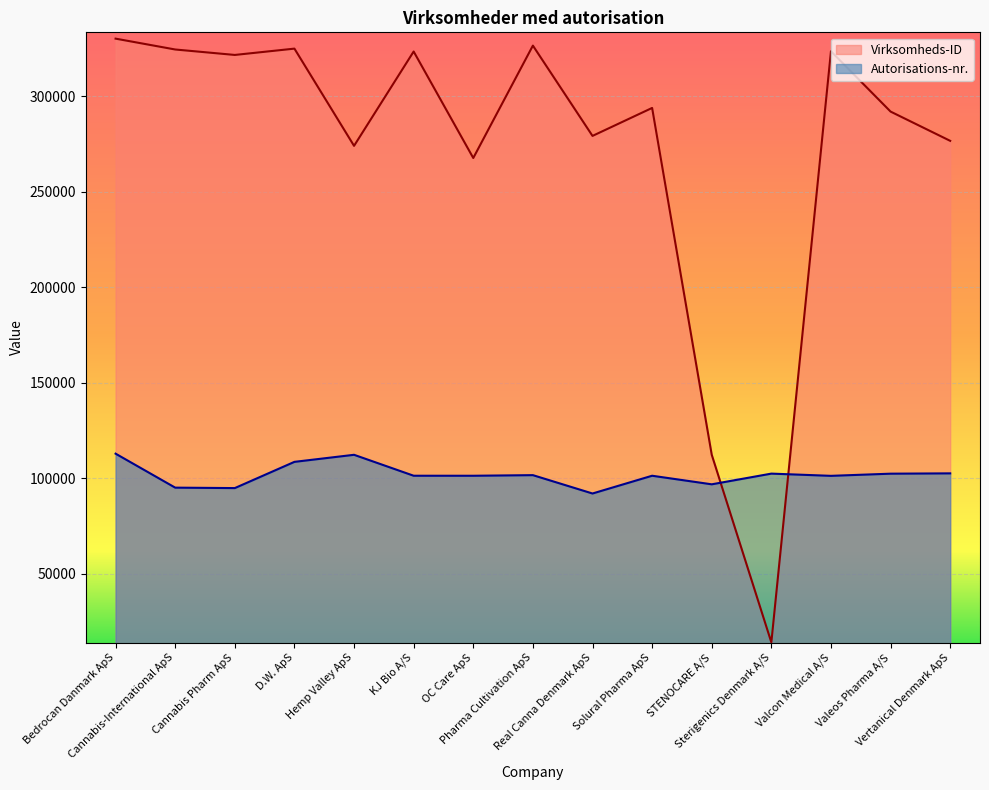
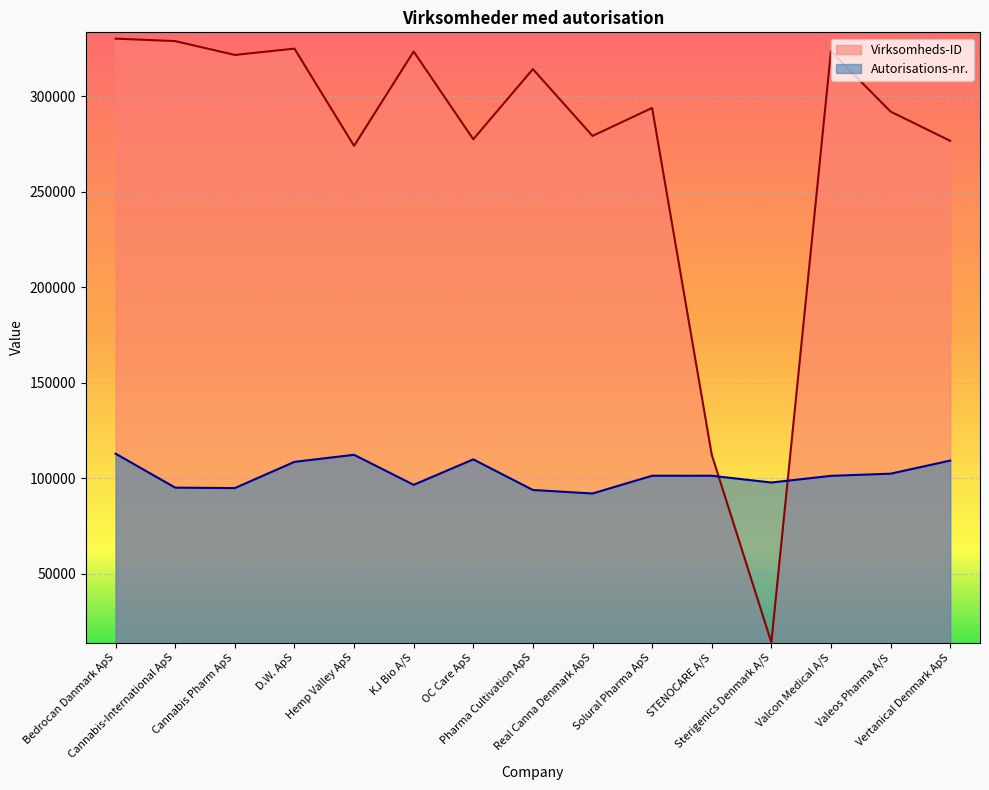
  {
    "Virksomheds-ID": {
      "Bedrocan Danmark ApS": 330000,
-     "Cannabis-International ApS": 324000,
+     "Cannabis-International ApS": 329000,
      "Cannabis Pharm ApS": 322000,
      "D.W. ApS": 325000,
      "Hemp Valley ApS": 274000,
      "KJ Bio A/S": 323000,
-     "OC Care ApS": 268000,
-     "Pharma Cultivation ApS": 326000,
+     "OC Care ApS": 277000,
+     "Pharma Cultivation ApS": 314000,
      "Real Canna Denmark ApS": 279000,
      "Solural Pharma ApS": 294000,
      "STENOCARE A/S": 112000,
      "Sterigenics Denmark A/S": 14000,
      "Valeos Pharma A/S": 292000,
      "Vertanical Denmark ApS": 277000
    },
    "Autorisations-nr.": {
      "Bedrocan Danmark ApS": 113000,
      "Cannabis-International ApS": 95000,
      "Cannabis Pharm ApS": 95000,
      "D.W. ApS": 108000,
      "Hemp Valley ApS": 112000,
-     "KJ Bio A/S": 101000,
-     "OC Care ApS": 101000,
-     "Pharma Cultivation ApS": 102000,
+     "KJ Bio A/S": 96000,
+     "OC Care ApS": 110000,
+     "Pharma Cultivation ApS": 94000,
      "Real Canna Denmark ApS": 92000,
      "Solural Pharma ApS": 101000,
-     "STENOCARE A/S": 97000,
-     "Sterigenics Denmark A/S": 102000,
+     "STENOCARE A/S": 101000,
+     "Sterigenics Denmark A/S": 98000,
      "Valcon Medical A/S": 101000,
      "Valeos Pharma A/S": 102000,
-     "Vertanical Denmark ApS": 102000
+     "Vertanical Denmark ApS": 109000
    }
  }
